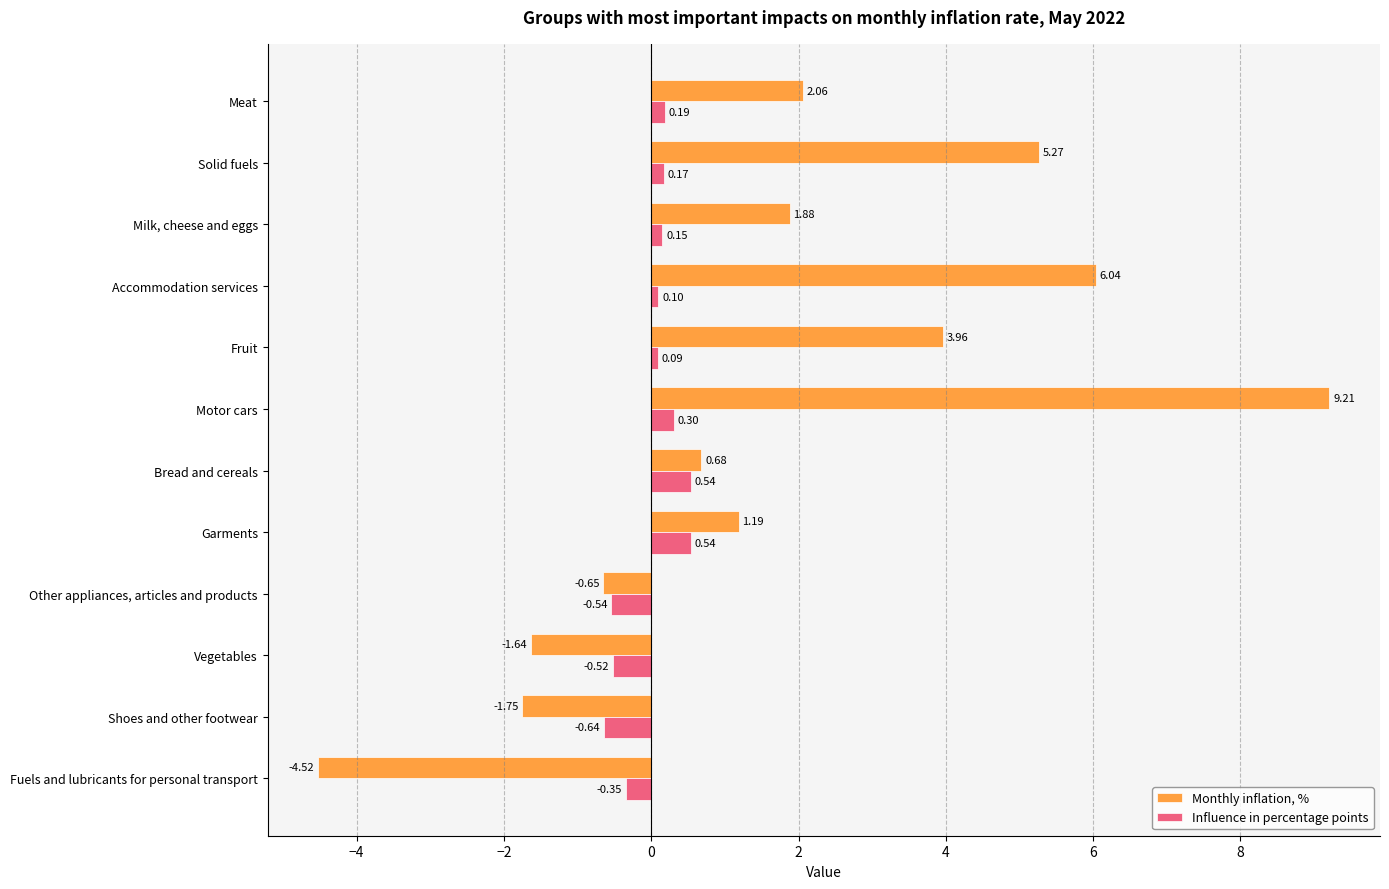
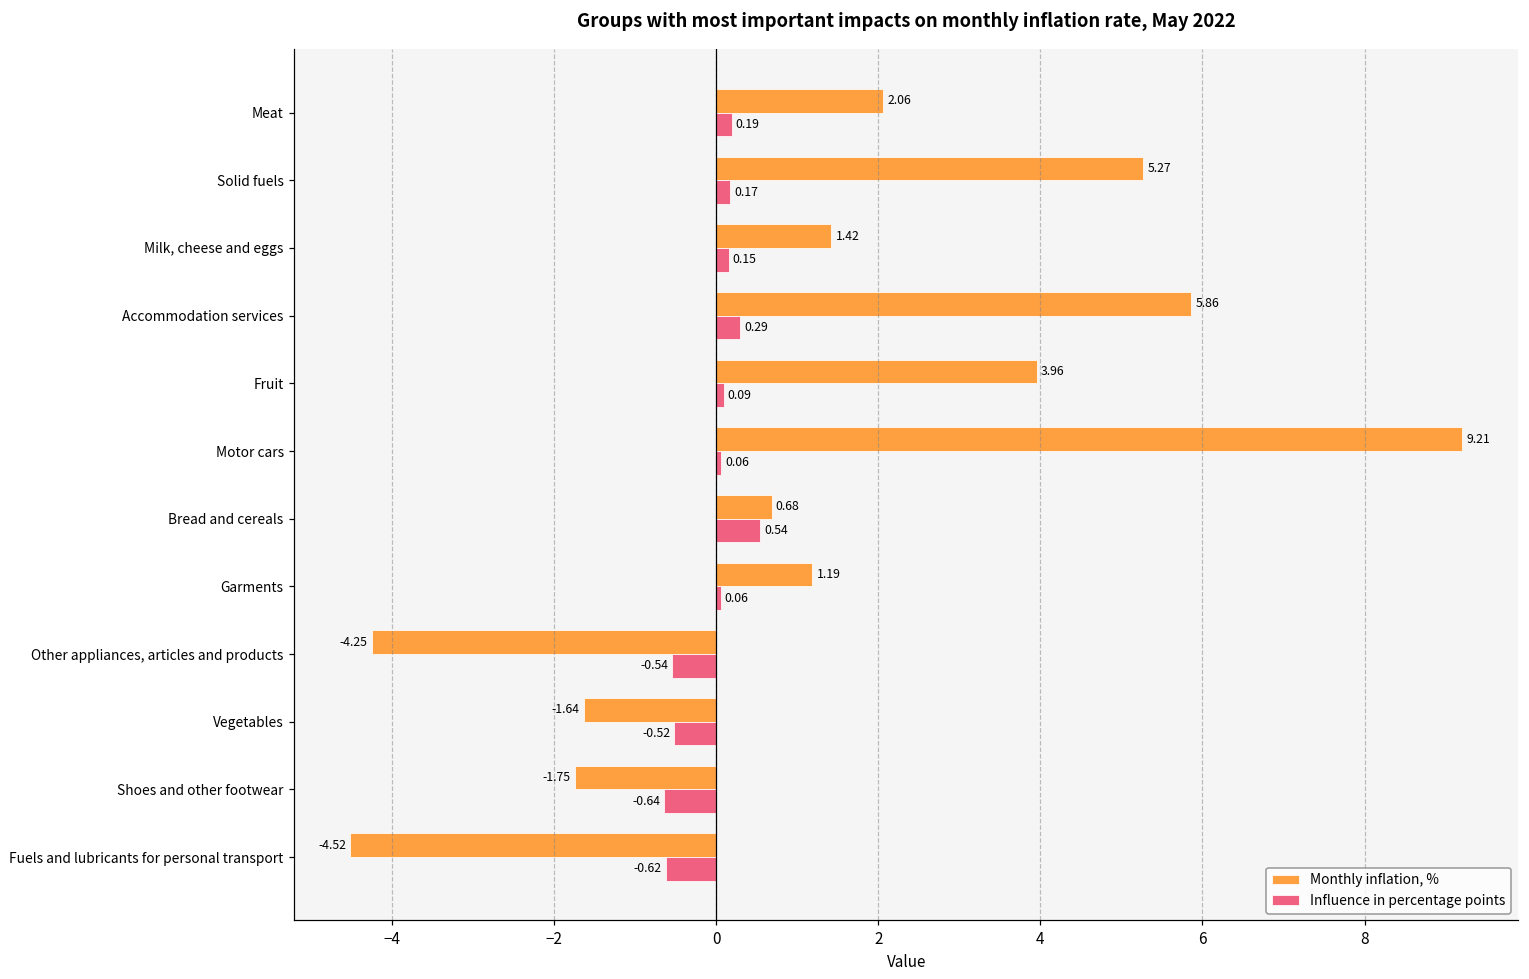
  {
    "Monthly inflation, %": {
      "Meat": 2.06,
      "Solid fuels": 5.27,
-     "Milk, cheese and eggs": 1.88,
-     "Accommodation services": 6.04,
+     "Milk, cheese and eggs": 1.42,
+     "Accommodation services": 5.86,
      "Fruit": 3.96,
      "Motor cars": 9.21,
      "Bread and cereals": 0.68,
      "Garments": 1.19,
-     "Other appliances, articles and products": -0.65,
+     "Other appliances, articles and products": -4.25,
      "Vegetables": -1.64,
      "Shoes and other footwear": -1.75,
      "Fuels and lubricants for personal transport": -4.52
    },
    "Influence in percentage points": {
      "Meat": 0.19,
      "Solid fuels": 0.17,
      "Milk, cheese and eggs": 0.15,
-     "Accommodation services": 0.10,
+     "Accommodation services": 0.29,
      "Fruit": 0.09,
-     "Motor cars": 0.30,
+     "Motor cars": 0.06,
      "Bread and cereals": 0.54,
-     "Garments": 0.54,
+     "Garments": 0.06,
      "Other appliances, articles and products": -0.54,
      "Vegetables": -0.52,
      "Shoes and other footwear": -0.64,
-     "Fuels and lubricants for personal transport": -0.35
+     "Fuels and lubricants for personal transport": -0.62
    }
  }
